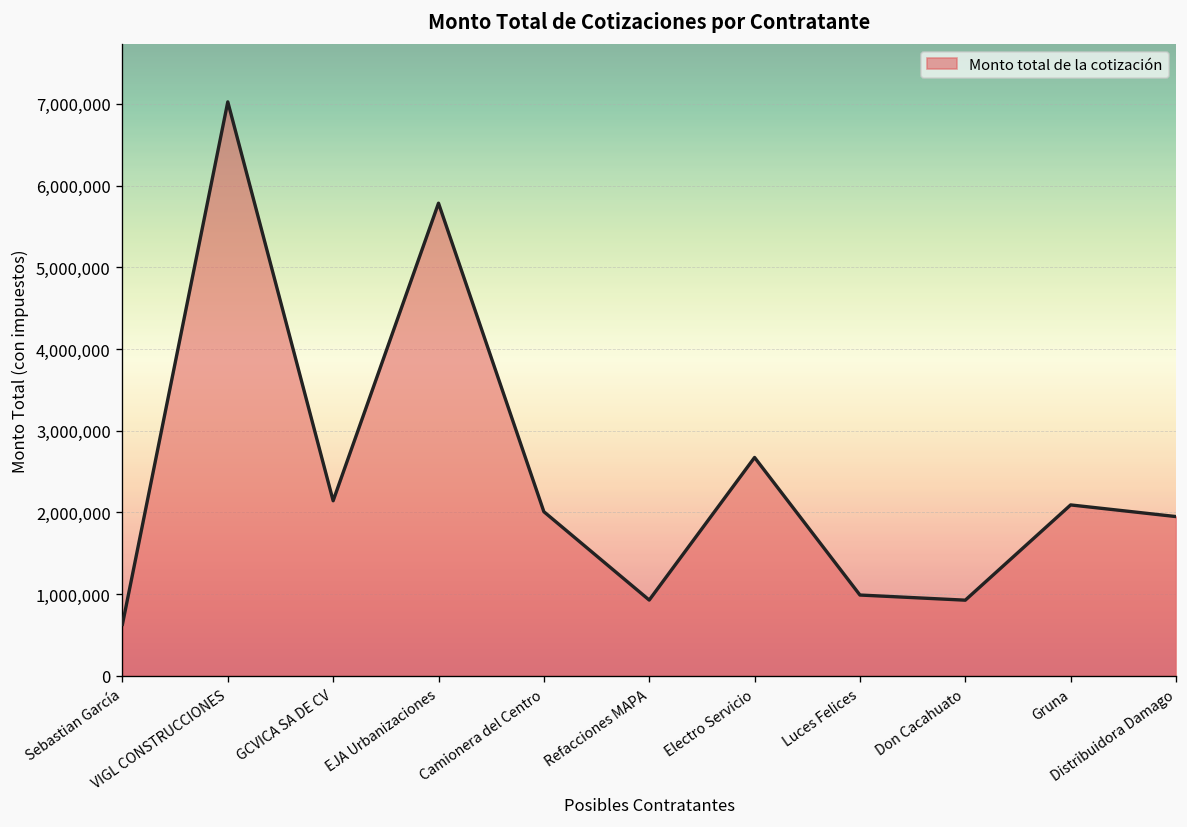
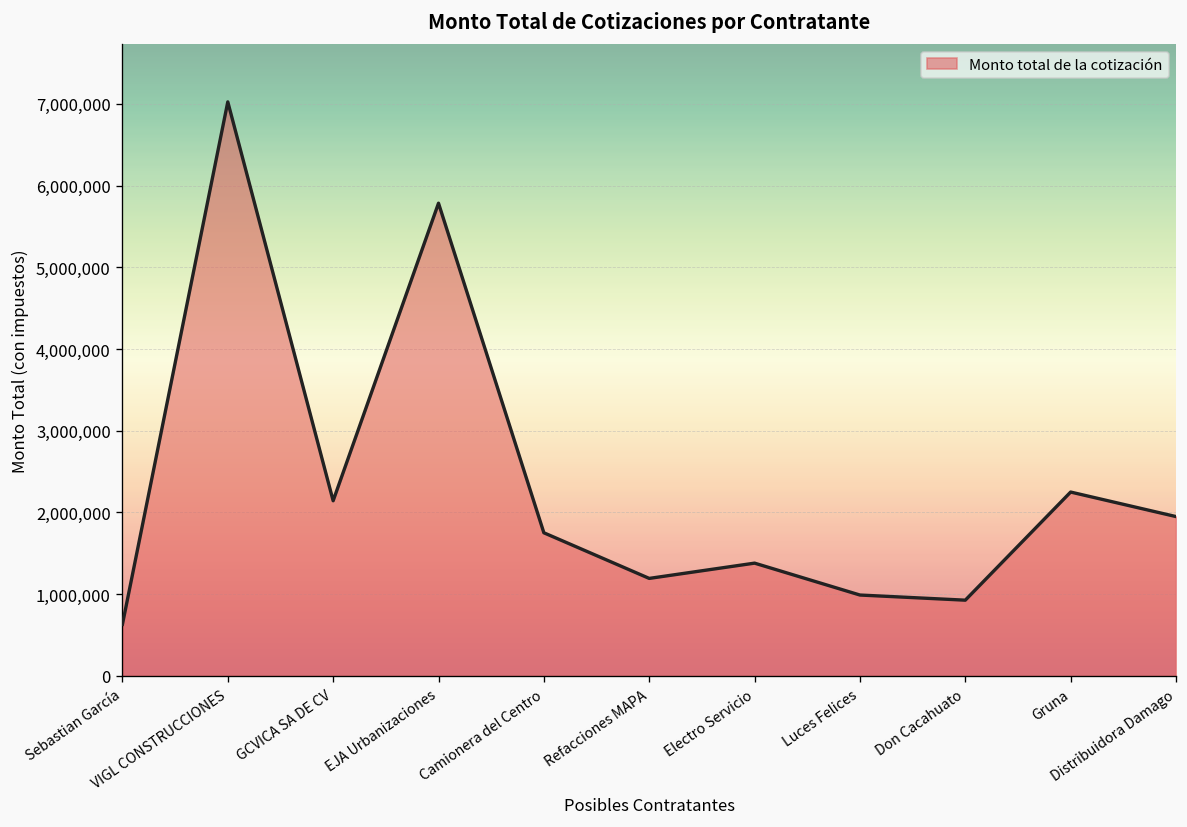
  {
    "Sebastian García": "600,000",
    "VIGL CONSTRUCCIONES": "7,000,000",
    "GCVICA SA DE CV": "2,100,000",
    "EJA Urbanizaciones": "5,800,000",
-   "Camionera del Centro": "2,000,000",
-   "Refacciones MAPA": "900,000",
-   "Electro Servicio": "2,700,000",
+   "Camionera del Centro": "1,800,000",
+   "Refacciones MAPA": "1,200,000",
+   "Electro Servicio": "1,400,000",
    "Luces Felices": "1,000,000",
    "Don Cacahuato": "900,000",
-   "Gruna": "2,100,000",
+   "Gruna": "2,300,000",
    "Distribuidora Damago": "2,000,000"
  }
